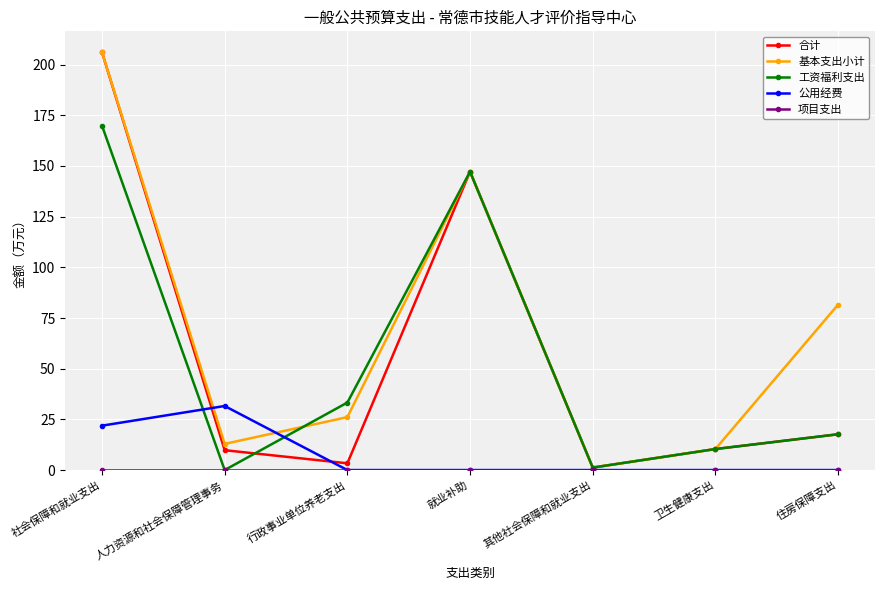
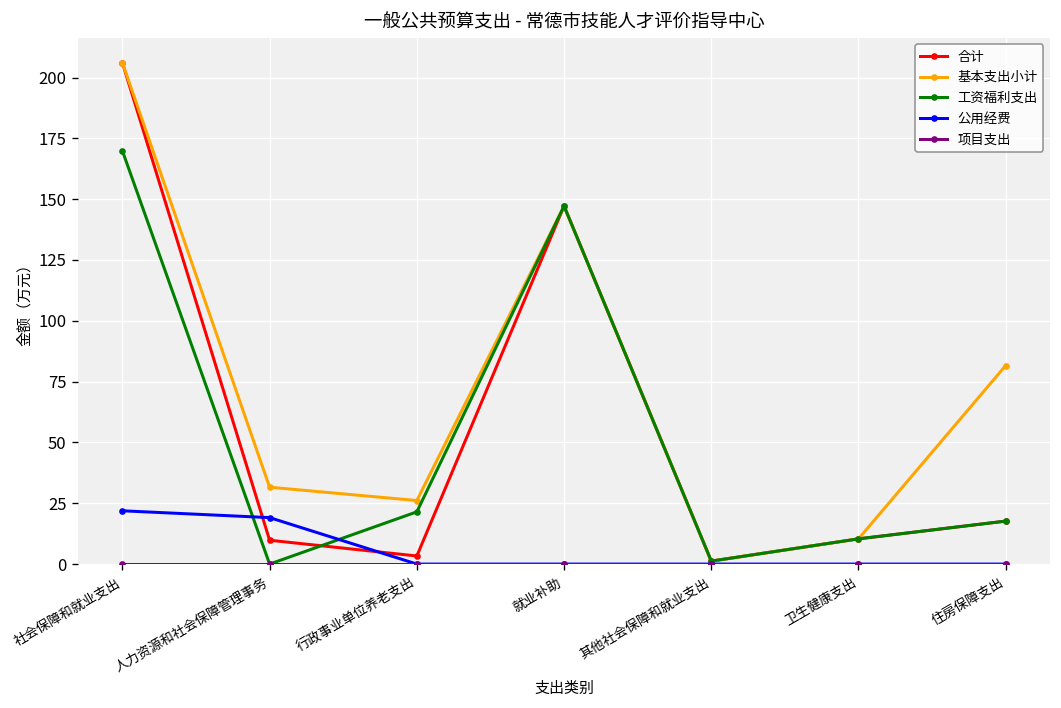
  {
    "合计": {
      "人力资源和社会保障管理事务": 10,
      "行政事业单位养老支出": 3
    },
    "基本支出小计": {
-     "人力资源和社会保障管理事务": 13,
+     "人力资源和社会保障管理事务": 32,
      "行政事业单位养老支出": 26,
      "住房保障支出": 82
    },
    "工资福利支出": {
      "社会保障和就业支出": 170,
-     "行政事业单位养老支出": 33
+     "行政事业单位养老支出": 21
    },
    "公用经费": {
      "社会保障和就业支出": 22,
-     "人力资源和社会保障管理事务": 32
+     "人力资源和社会保障管理事务": 19
    },
    "项目支出": {
      "社会保障和就业支出": 0
    }
  }
